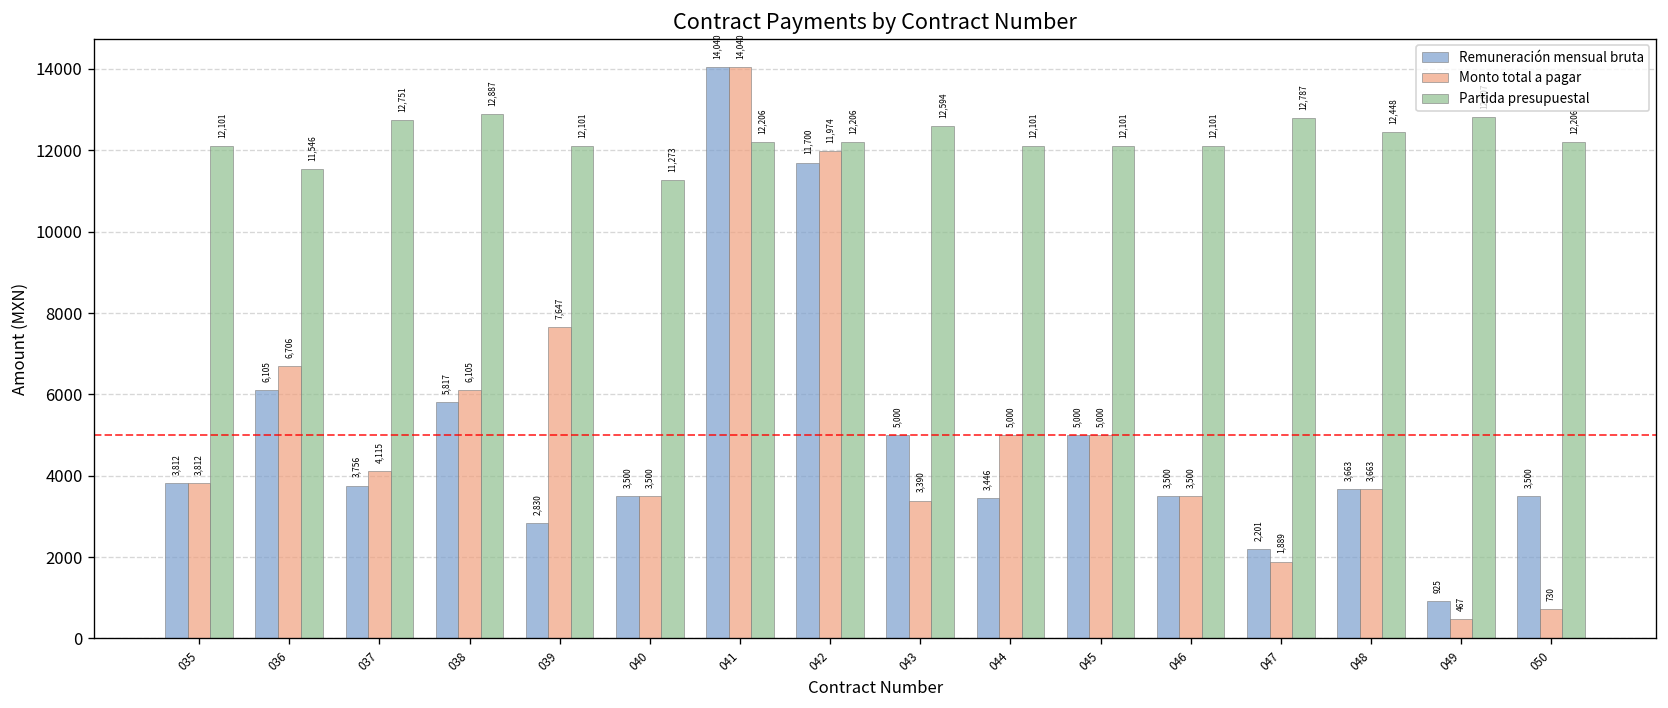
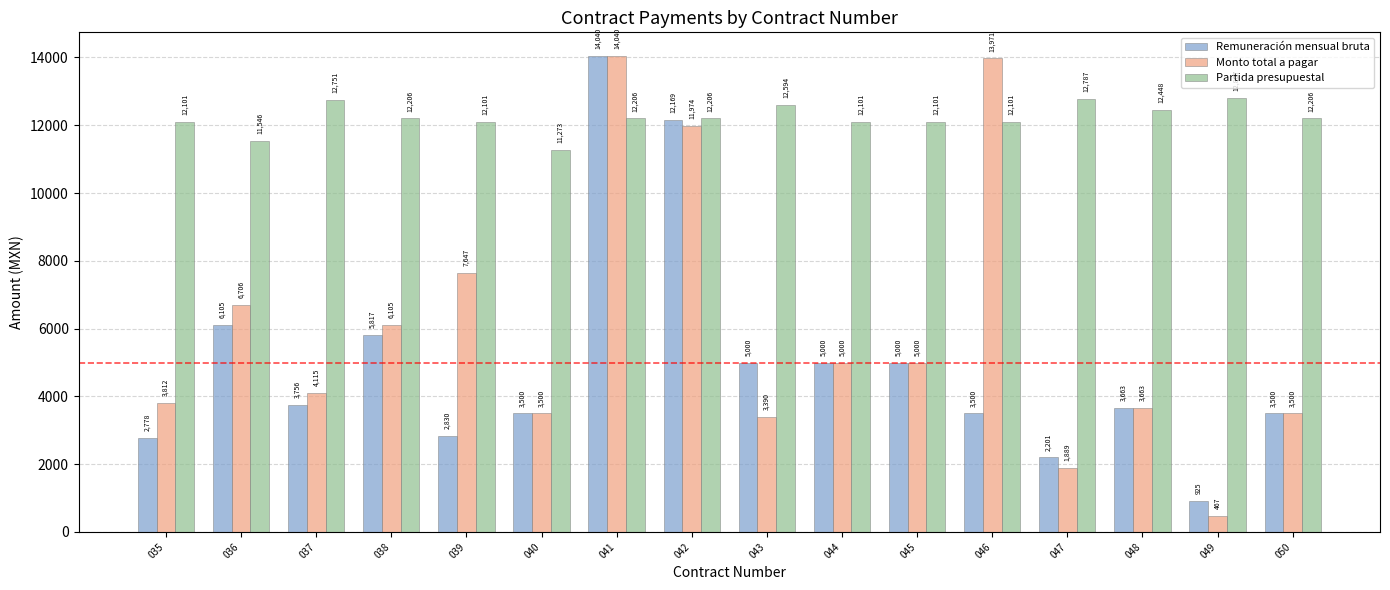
  {
    "Remuneración mensual bruta": {
-     "035": "3,812",
+     "035": "2,778",
      "036": "6,105",
      "037": "3,756",
      "038": "5,817",
      "039": "2,830",
      "040": "3,500",
      "041": "14,040",
-     "042": "11,700",
+     "042": "12,169",
      "043": "5,000",
-     "044": "3,446",
+     "044": "5,000",
      "045": "5,000",
      "046": "3,500",
      "047": "2,201",
      "048": "3,663",
      "049": "925",
      "050": "3,500"
    },
    "Monto total a pagar": {
      "035": "3,812",
      "036": "6,706",
      "037": "4,115",
      "038": "6,105",
      "039": "7,647",
      "040": "3,500",
      "041": "14,040",
      "042": "11,974",
      "043": "3,390",
      "044": "5,000",
      "045": "5,000",
-     "046": "3,500",
+     "046": "13,971",
      "047": "1,889",
      "048": "3,663",
      "049": "467",
-     "050": "730"
+     "050": "3,500"
    },
    "Partida presupuestal": {
      "035": "12,101",
      "036": "11,546",
      "037": "12,751",
-     "038": "12,887",
+     "038": "12,206",
      "039": "12,101",
      "040": "11,273",
      "041": "12,206",
      "042": "12,206",
      "043": "12,594",
      "044": "12,101",
      "045": "12,101",
      "046": "12,101",
      "047": "12,787",
      "048": "12,448",
      "050": "12,206"
    }
  }
